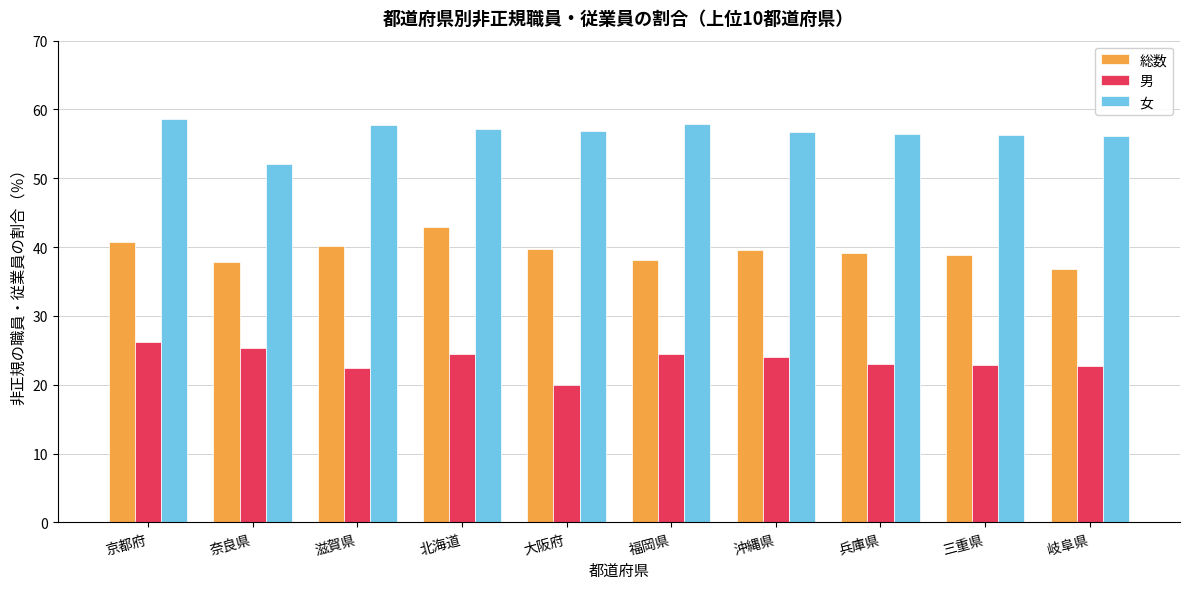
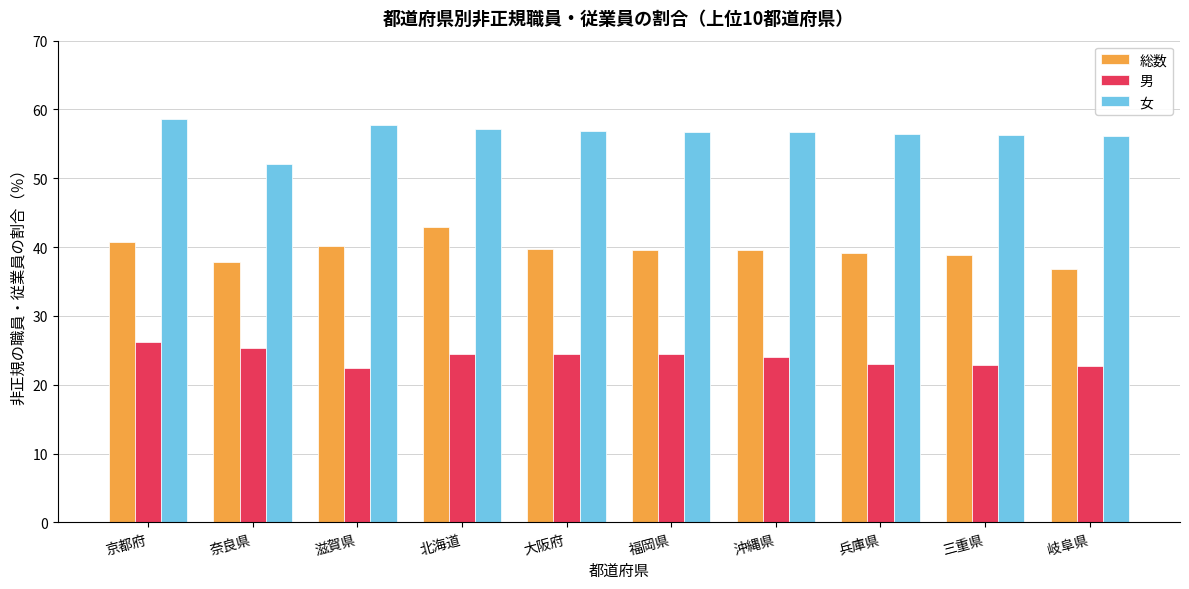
  {
    "総数": {
      "京都府": 41,
      "奈良県": 38,
      "滋賀県": 40,
      "北海道": 43,
      "大阪府": 40,
-     "福岡県": 38,
+     "福岡県": 40,
      "沖縄県": 40,
      "兵庫県": 39,
      "三重県": 39,
      "岐阜県": 37
    },
    "男": {
      "京都府": 26,
      "奈良県": 25,
      "滋賀県": 22,
      "北海道": 25,
-     "大阪府": 20,
+     "大阪府": 25,
      "福岡県": 24,
      "沖縄県": 24,
      "兵庫県": 23,
      "三重県": 23,
      "岐阜県": 23
    },
    "女": {
      "京都府": 59,
      "奈良県": 52,
      "滋賀県": 58,
      "北海道": 57,
      "大阪府": 57,
-     "福岡県": 58,
+     "福岡県": 57,
      "沖縄県": 57,
      "兵庫県": 56,
      "三重県": 56,
      "岐阜県": 56
    }
  }
